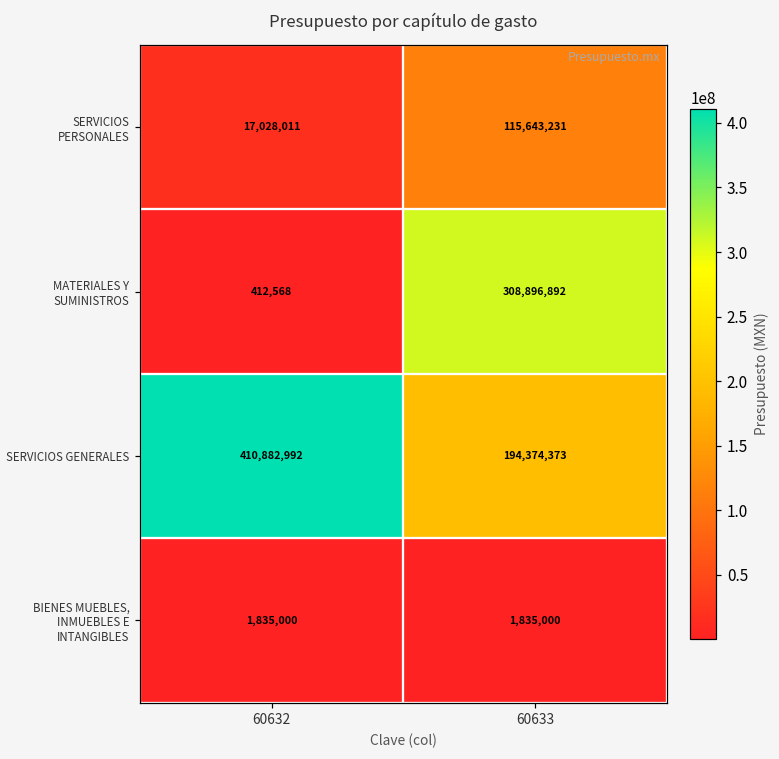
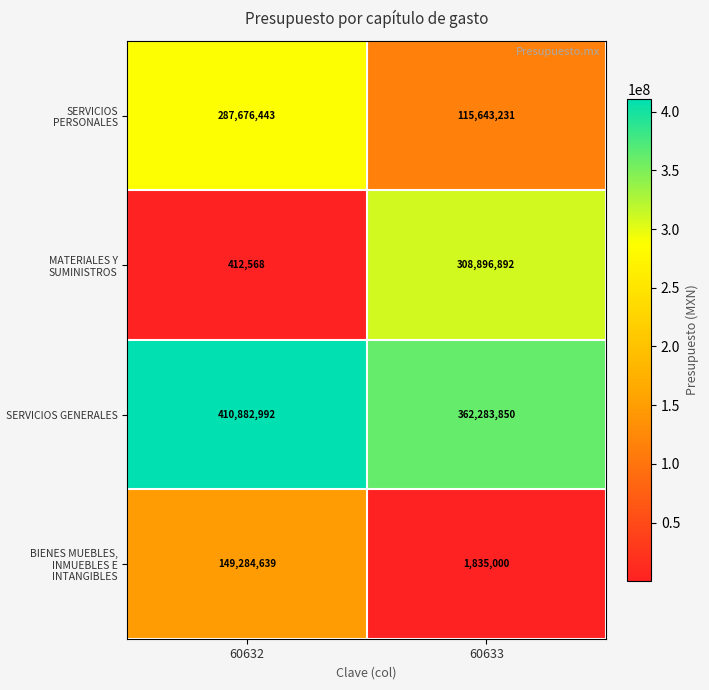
  {
    "SERVICIOS PERSONALES": {
-     "60632": "17,028,011"
+     "60632": "287,676,443"
    },
    "MATERIALES Y SUMINISTROS": {
      "60632": "412,568",
      "60633": "308,896,892"
    },
    "SERVICIOS GENERALES": {
      "60632": "410,882,992",
-     "60633": "194,374,373"
+     "60633": "362,283,850"
    },
    "BIENES MUEBLES, INMUEBLES E INTANGIBLES": {
-     "60632": "1,835,000",
+     "60632": "149,284,639",
      "60633": "1,835,000"
    }
  }
